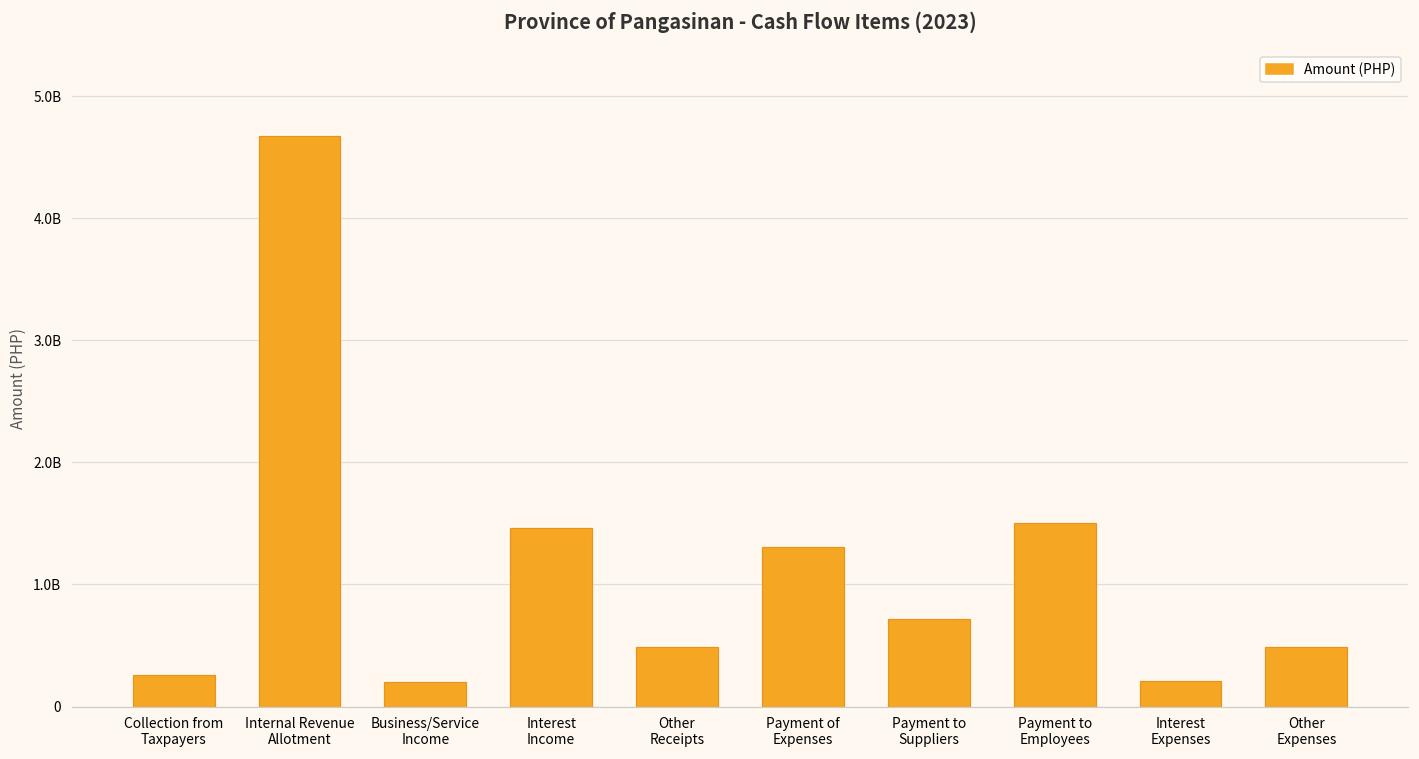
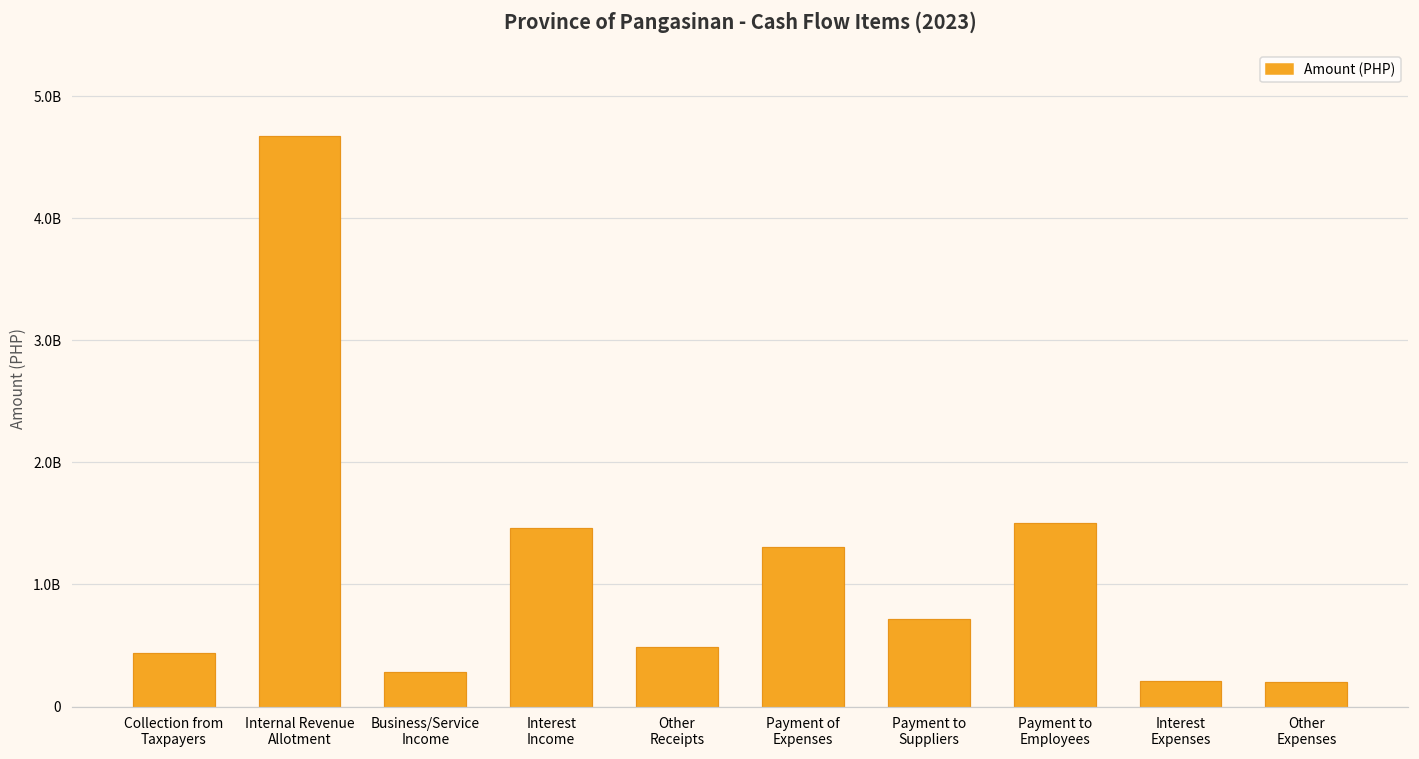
  {
-   "Collection from Taxpayers": 250000000,
+   "Collection from Taxpayers": 440000000,
    "Internal Revenue Allotment": 4680000000,
-   "Business/Service Income": 200000000,
+   "Business/Service Income": 280000000,
    "Interest Income": 1470000000,
    "Other Receipts": 490000000,
    "Payment of Expenses": 1310000000,
    "Payment to Suppliers": 720000000,
    "Payment to Employees": 1510000000,
    "Interest Expenses": 210000000,
-   "Other Expenses": 490000000
+   "Other Expenses": 200000000
  }
